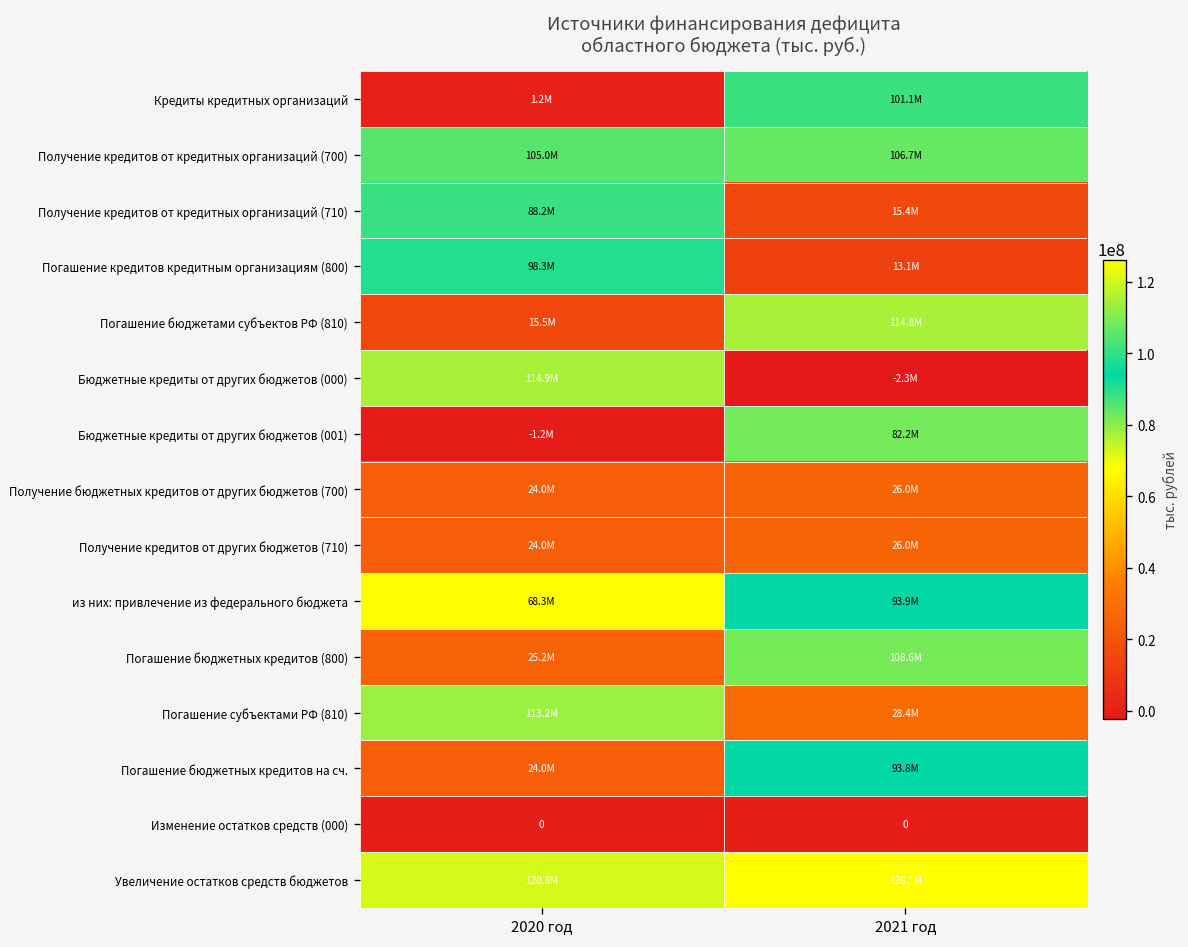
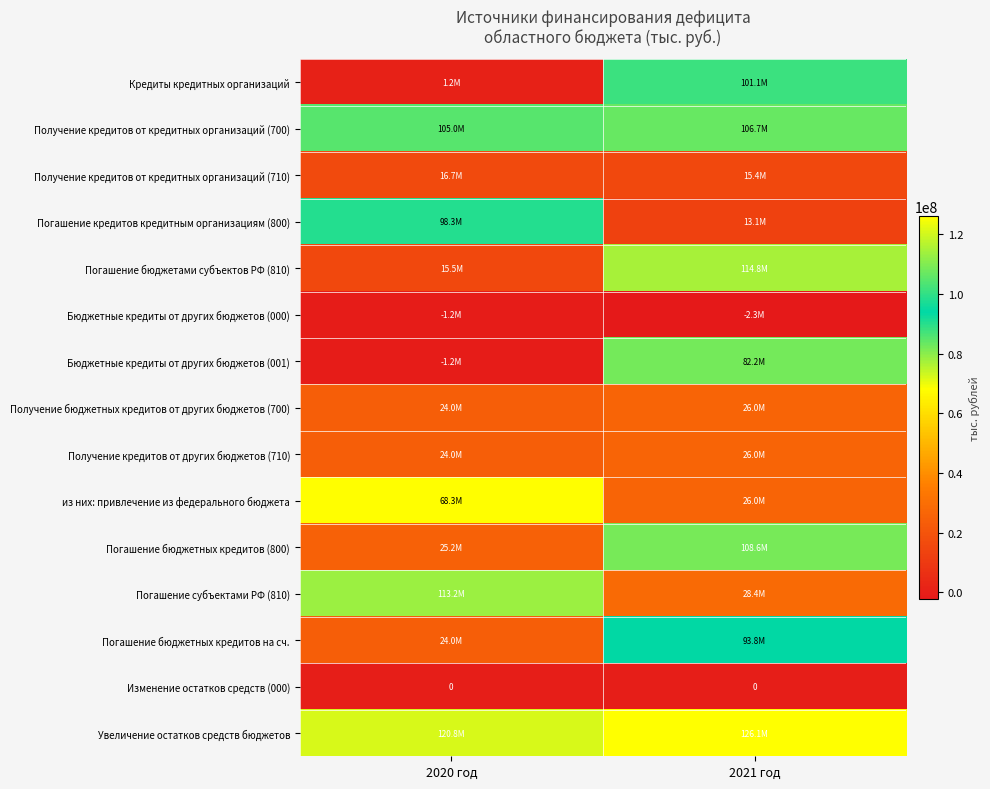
  {
    "Кредиты кредитных организаций": {
      "2020 год": "1.2M",
      "2021 год": "101.1M"
    },
    "Получение кредитов от кредитных организаций (700)": {
      "2020 год": "105.0M",
      "2021 год": "106.7M"
    },
    "Получение кредитов от кредитных организаций (710)": {
-     "2020 год": "88.2M",
+     "2020 год": "16.7M",
      "2021 год": "15.4M"
    },
    "Погашение кредитов кредитным организациям (800)": {
      "2020 год": "98.3M",
      "2021 год": "13.1M"
    },
    "Погашение бюджетами субъектов РФ (810)": {
      "2020 год": "15.5M",
      "2021 год": "114.8M"
    },
    "Бюджетные кредиты от других бюджетов (000)": {
-     "2020 год": "114.9M",
+     "2020 год": "-1.2M",
      "2021 год": "-2.3M"
    },
    "Бюджетные кредиты от других бюджетов (001)": {
      "2020 год": "-1.2M",
      "2021 год": "82.2M"
    },
    "Получение бюджетных кредитов от других бюджетов (700)": {
      "2020 год": "24.0M",
      "2021 год": "26.0M"
    },
    "Получение кредитов от других бюджетов (710)": {
      "2020 год": "24.0M",
      "2021 год": "26.0M"
    },
    "из них: привлечение из федерального бюджета": {
      "2020 год": "68.3M",
-     "2021 год": "93.9M"
+     "2021 год": "26.0M"
    },
    "Погашение бюджетных кредитов (800)": {
      "2020 год": "25.2M",
      "2021 год": "108.6M"
    },
    "Погашение субъектами РФ (810)": {
      "2020 год": "113.2M",
      "2021 год": "28.4M"
    },
    "Погашение бюджетных кредитов на сч.": {
      "2020 год": "24.0M",
      "2021 год": "93.8M"
    },
    "Изменение остатков средств (000)": {
      "2020 год": "0",
      "2021 год": "0"
    },
    "Увеличение остатков средств бюджетов": {
      "2020 год": "120.8M",
      "2021 год": "126.1M"
    }
  }
